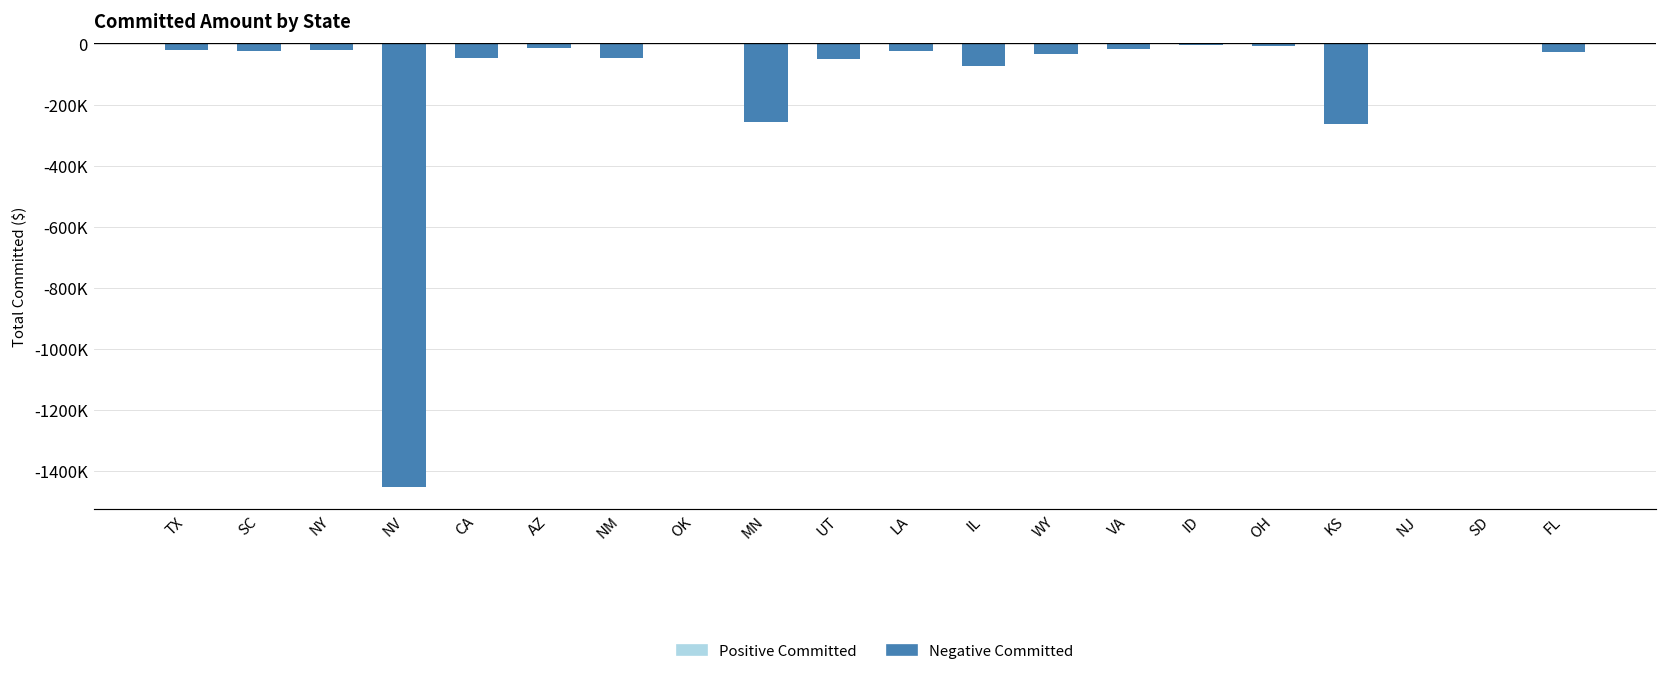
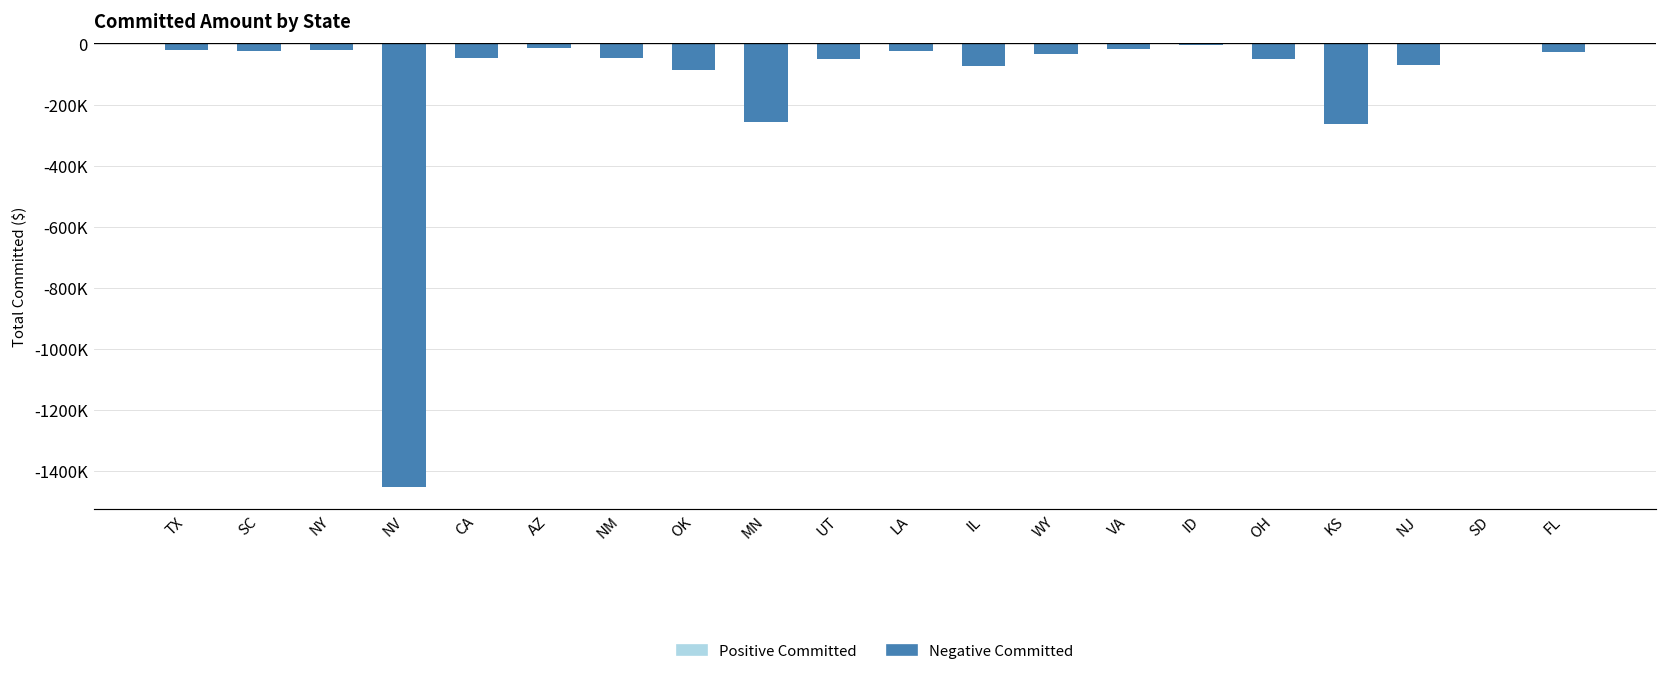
  {
    "TX": -20000,
    "SC": -20000,
    "NY": -20000,
    "NV": -1450000,
    "CA": -50000,
    "AZ": -10000,
    "NM": -50000,
-   "OK": 0,
+   "OK": -90000,
    "MN": -260000,
    "UT": -50000,
    "LA": -20000,
    "IL": -70000,
    "WY": -30000,
    "VA": -20000,
-   "OH": -10000,
+   "OH": -50000,
    "KS": -260000,
-   "NJ": 0,
+   "NJ": -70000,
    "FL": -30000
  }
